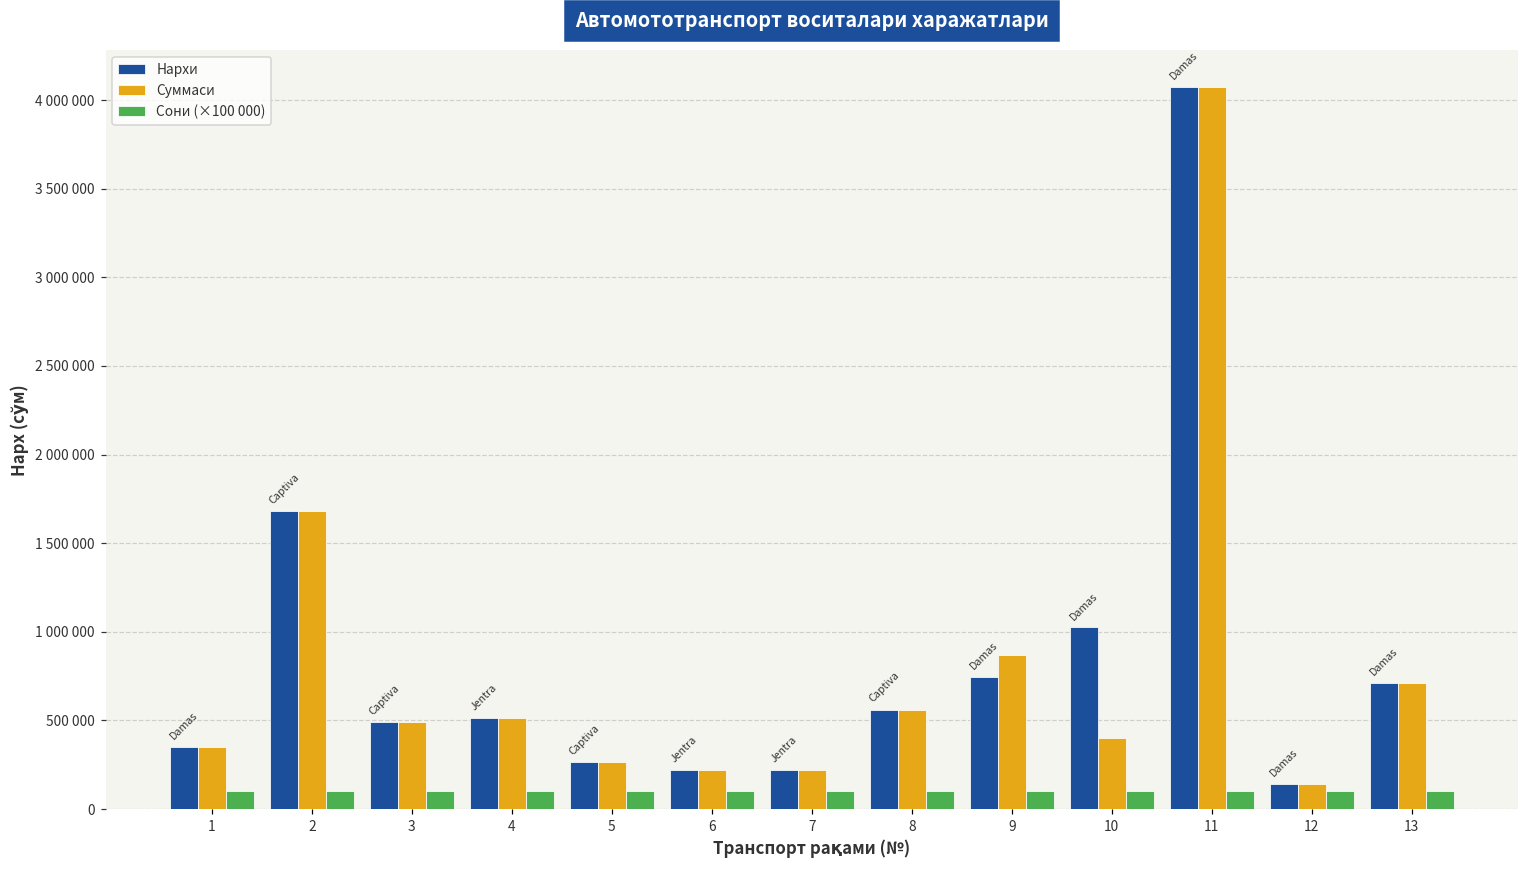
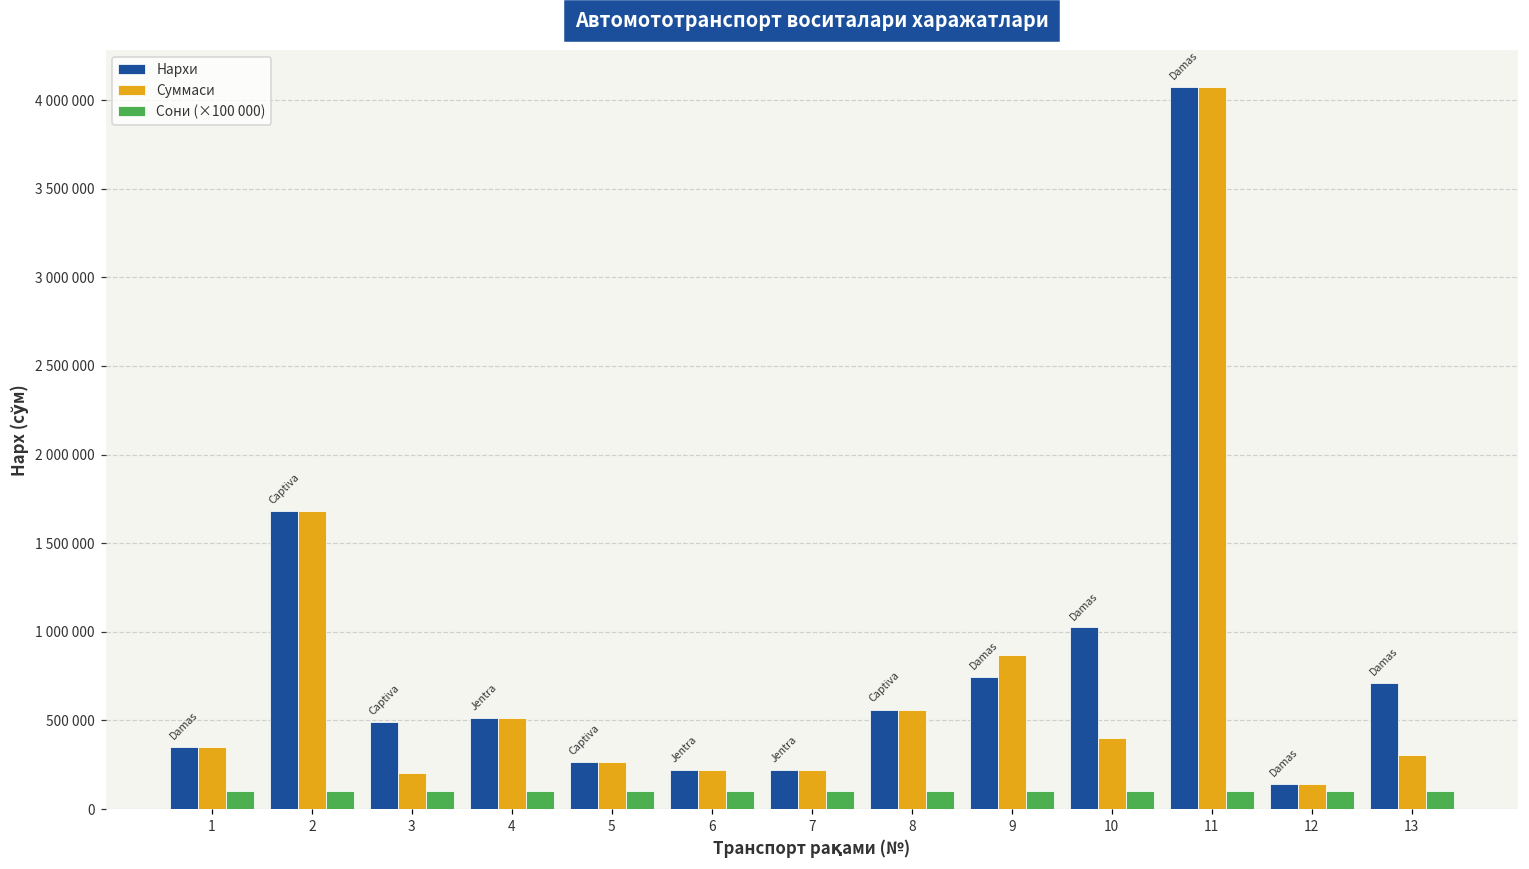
  {
    "Нархи": {
      "1": 350000,
      "2": 1680000,
      "3": 490000,
      "4": 520000,
      "5": 270000,
      "6": 220000,
      "7": 220000,
      "8": 560000,
      "9": 750000,
      "10": 1030000,
      "11": 4080000,
      "12": 140000,
      "13": 710000
    },
    "Суммаси": {
      "1": 350000,
      "2": 1680000,
-     "3": 490000,
+     "3": 200000,
      "4": 520000,
      "5": 270000,
      "6": 220000,
      "7": 220000,
      "8": 560000,
      "9": 870000,
      "10": 400000,
      "11": 4080000,
      "12": 140000,
-     "13": 710000
+     "13": 310000
    },
    "Сони (×100 000)": {
      "1": 100000,
      "2": 100000,
      "3": 100000,
      "4": 100000,
      "5": 100000,
      "6": 100000,
      "7": 100000,
      "8": 100000,
      "9": 100000,
      "10": 100000,
      "11": 100000,
      "12": 100000,
      "13": 100000
    }
  }
